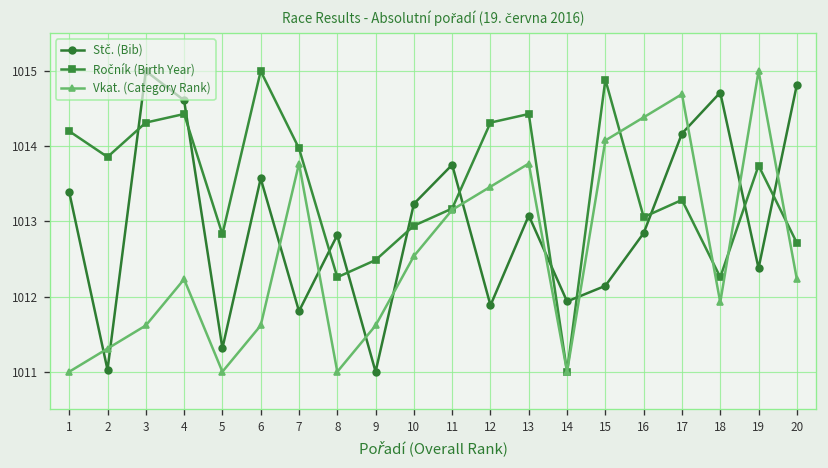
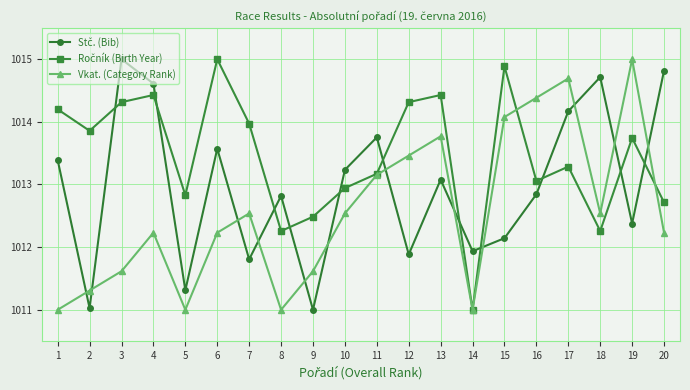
  {
    "Vkat. (Category Rank)": {
      "1": 1011.0,
      "2": 1011.3,
      "3": 1011.6,
      "4": 1012.2,
      "5": 1011.0,
-     "6": 1011.6,
-     "7": 1013.8,
+     "6": 1012.2,
+     "7": 1012.5,
      "8": 1011.0,
      "9": 1011.6,
      "10": 1012.5,
      "12": 1013.5,
      "13": 1013.8,
      "15": 1014.1,
      "16": 1014.4,
      "17": 1014.7,
-     "18": 1011.9,
+     "18": 1012.5,
      "19": 1015.0,
      "20": 1012.2
    }
  }
